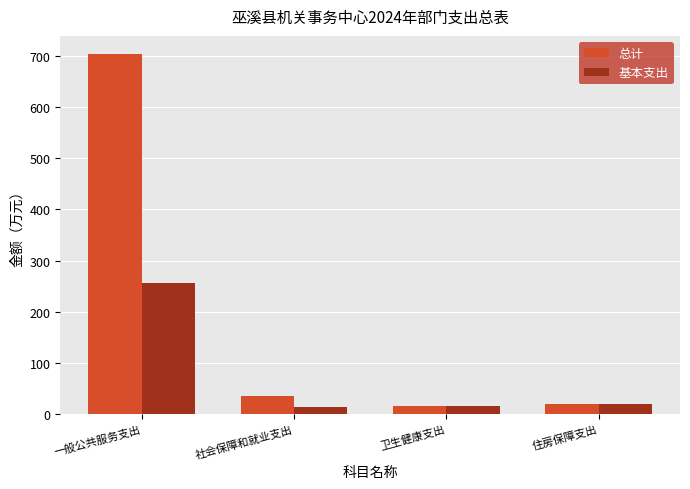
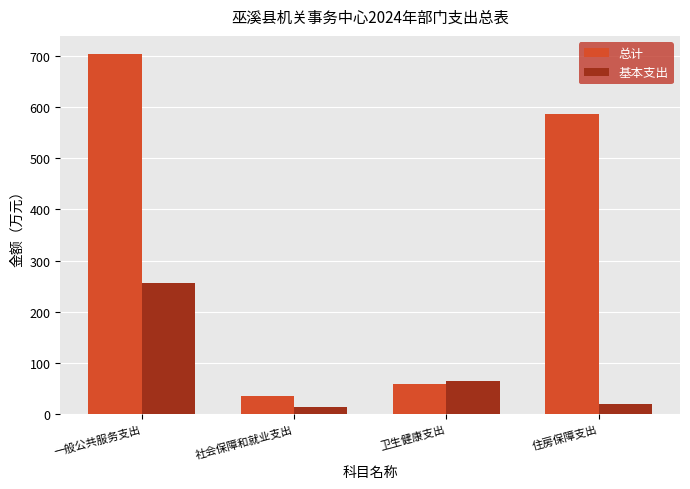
  {
    "总计": {
      "一般公共服务支出": 700,
      "社会保障和就业支出": 40,
-     "卫生健康支出": 10,
-     "住房保障支出": 20
+     "卫生健康支出": 60,
+     "住房保障支出": 590
    },
    "基本支出": {
      "一般公共服务支出": 260,
      "社会保障和就业支出": 10,
-     "卫生健康支出": 10,
+     "卫生健康支出": 60,
      "住房保障支出": 20
    }
  }
